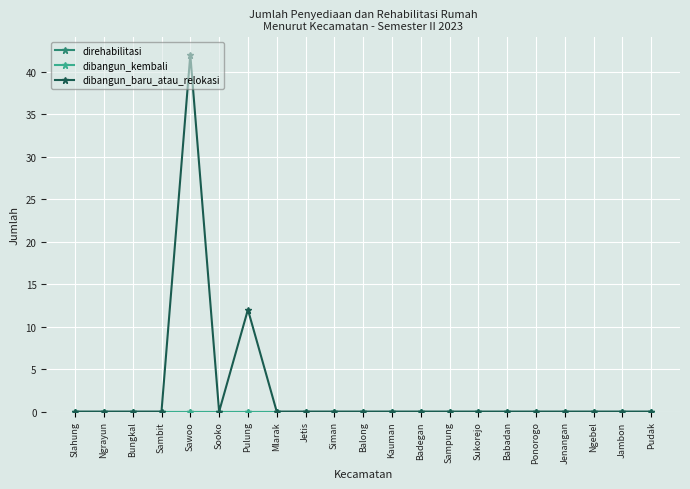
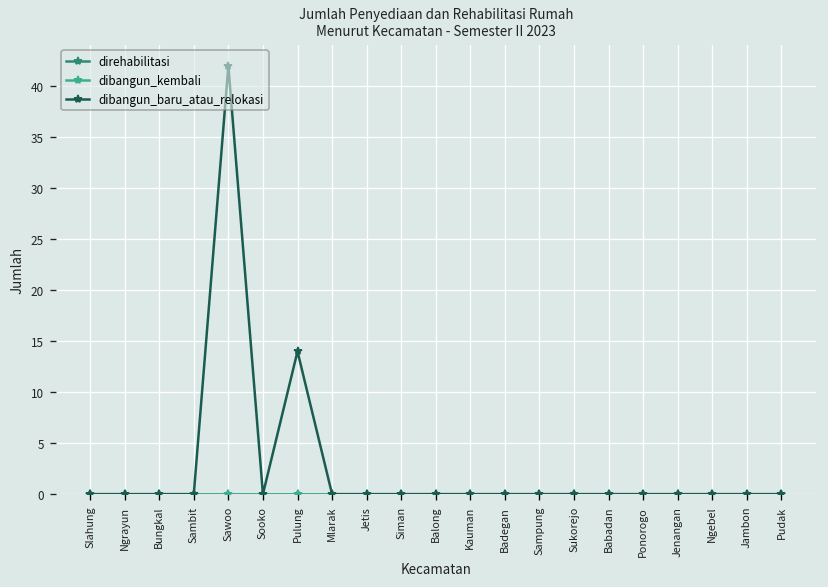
  {
    "dibangun_kembali": {
      "Sawoo": 0,
      "Pulung": 0
    },
    "dibangun_baru_atau_relokasi": {
-     "Pulung": 12
+     "Pulung": 14
    }
  }
